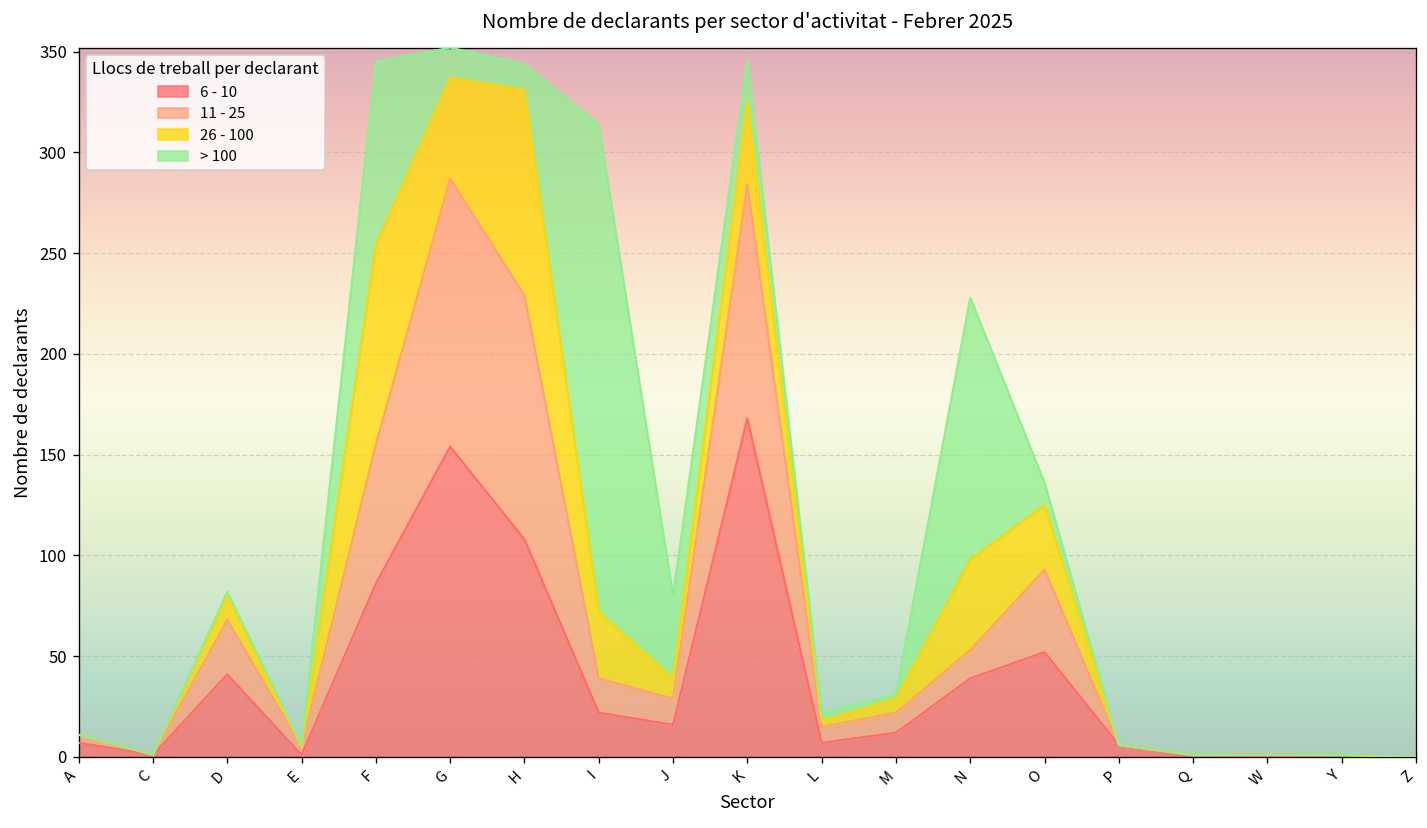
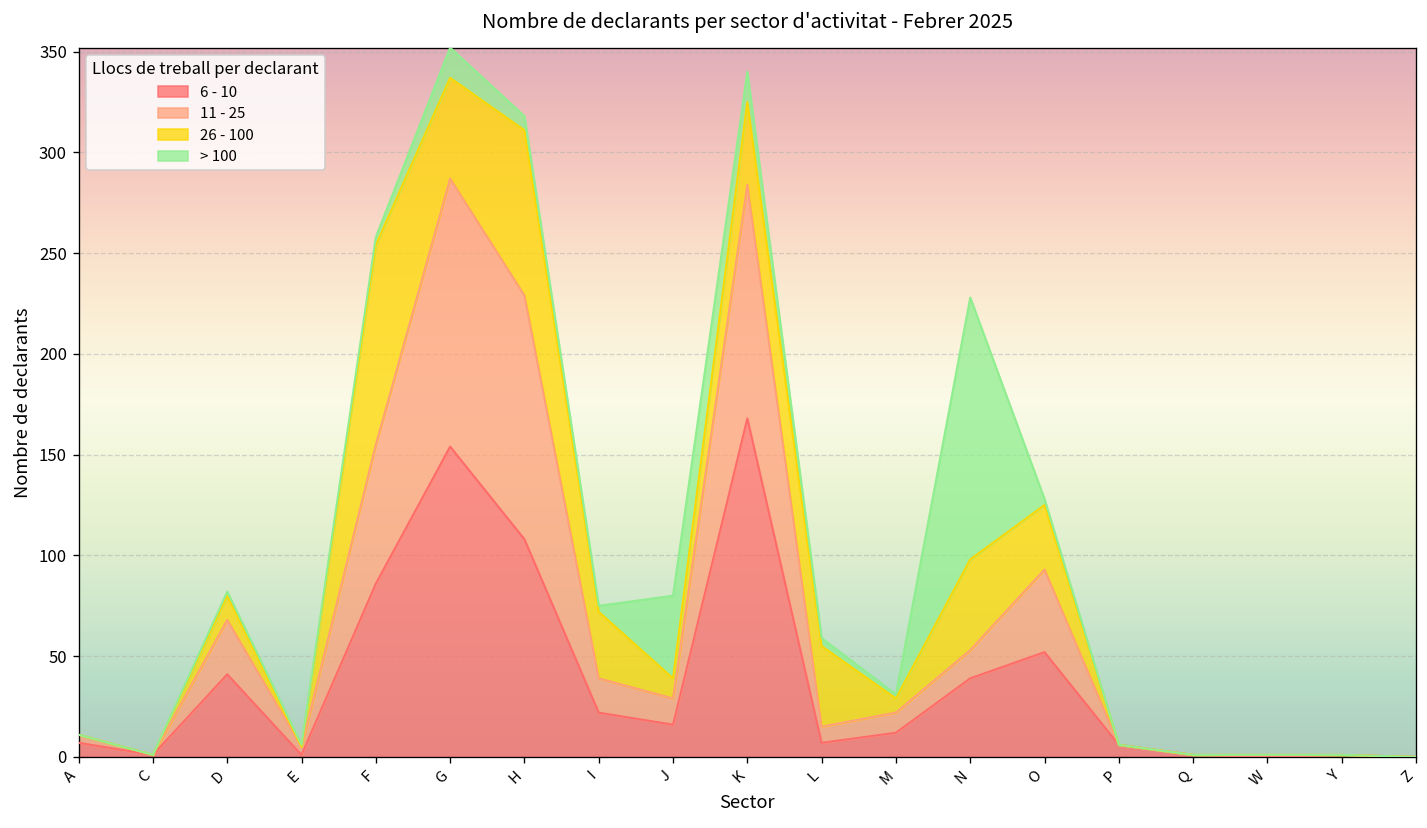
  {
    "26 - 100": {
      "D": 12,
      "F": 99,
      "G": 50,
-     "H": 102,
+     "H": 82,
      "I": 33,
      "J": 10,
      "K": 41,
-     "L": 3,
+     "L": 40,
      "M": 7,
      "N": 45,
      "O": 32
    },
    "> 100": {
      "D": 2,
-     "F": 91,
+     "F": 4,
      "G": 15,
-     "H": 13,
-     "I": 242,
+     "H": 7,
+     "I": 3,
      "J": 41,
-     "K": 21,
+     "K": 15,
      "L": 4,
      "M": 2,
      "N": 130,
-     "O": 11
+     "O": 3
    }
  }
